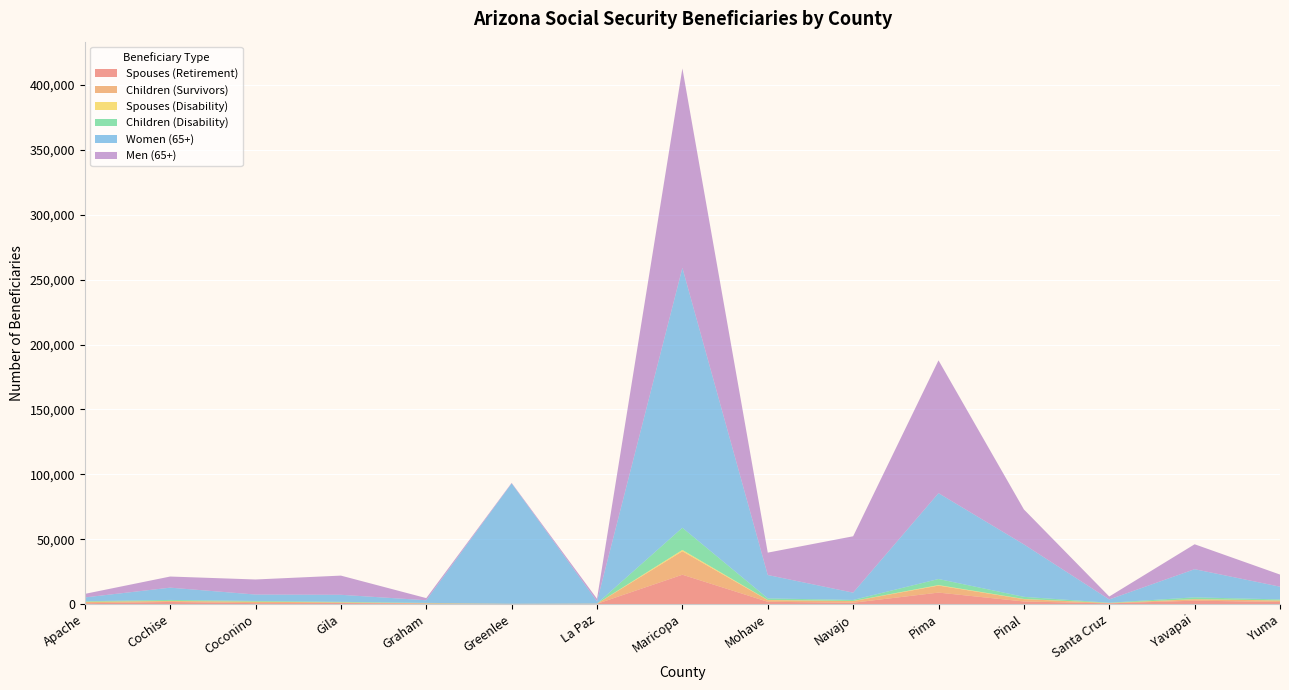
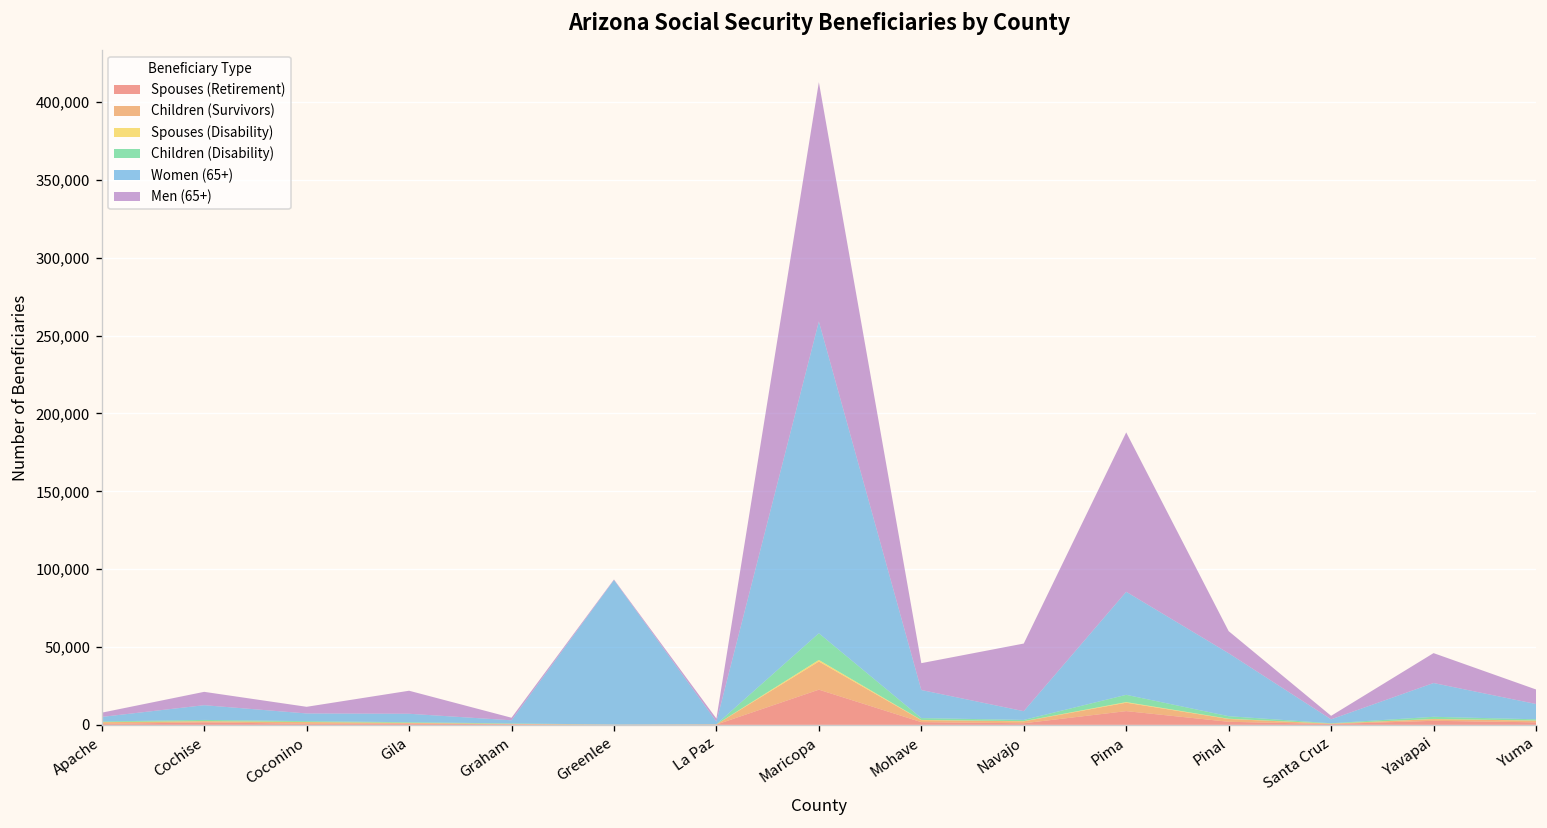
  {
    "Children (Disability)": {
      "Maricopa": "17,000",
      "Pima": "5,000"
    },
    "Women (65+)": {
      "Apache": "3,000",
      "Cochise": "9,000",
      "Coconino": "5,000",
      "Gila": "5,000",
      "Maricopa": "200,000",
      "Mohave": "18,000",
      "Navajo": "6,000",
      "Pima": "66,000",
      "Pinal": "40,000",
      "Santa Cruz": "3,000",
      "Yavapai": "22,000",
      "Yuma": "10,000"
    },
    "Men (65+)": {
      "Apache": "3,000",
      "Cochise": "9,000",
-     "Coconino": "12,000",
+     "Coconino": "4,000",
      "Gila": "15,000",
      "Maricopa": "154,000",
      "Mohave": "17,000",
      "Navajo": "43,000",
      "Pima": "102,000",
-     "Pinal": "27,000",
+     "Pinal": "14,000",
      "Santa Cruz": "2,000",
      "Yavapai": "19,000",
      "Yuma": "9,000"
    }
  }
